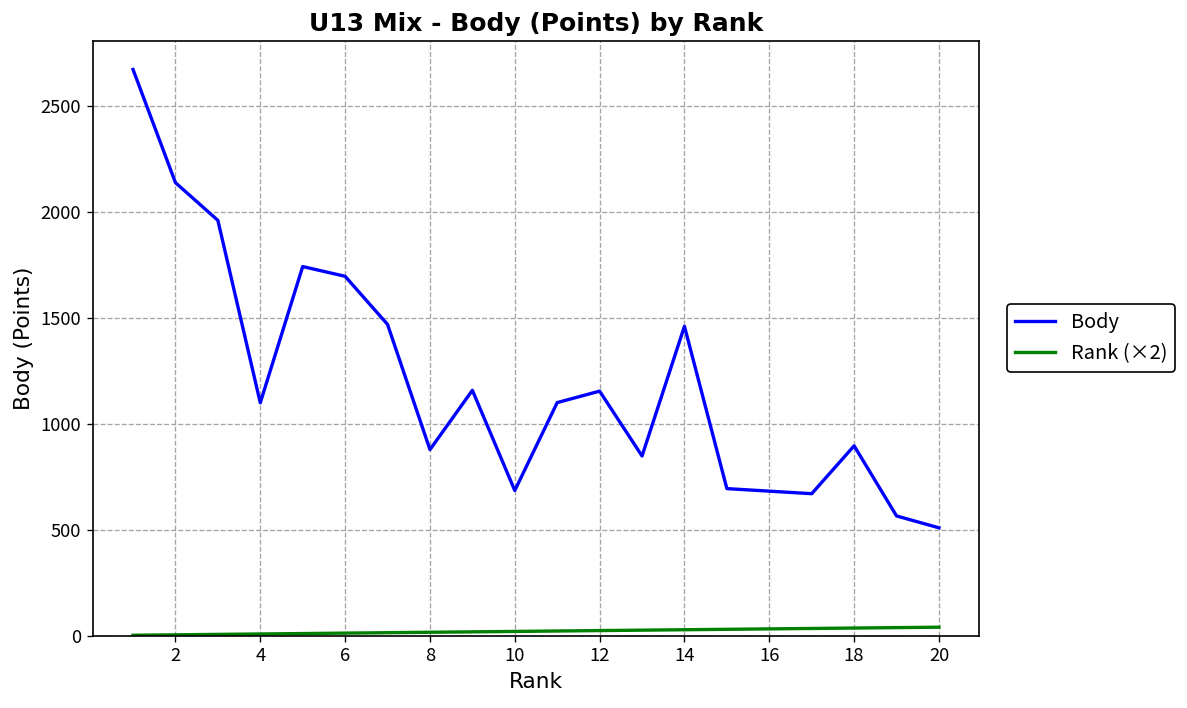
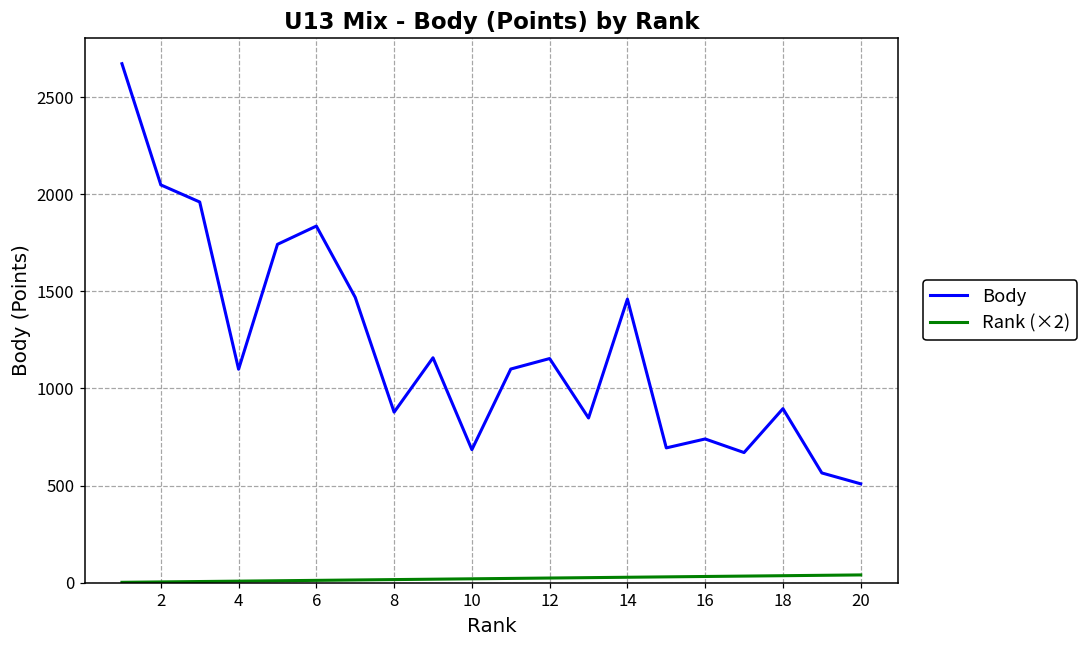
  {
    "Body": {
-     "2": 2140,
+     "2": 2050,
      "4": 1100,
-     "6": 1700,
+     "6": 1840,
      "8": 880,
      "10": 690,
      "12": 1150,
      "14": 1460,
-     "16": 680,
+     "16": 740,
      "18": 900,
      "20": 510
    },
    "Rank (×2)": {
      "2": 0,
      "4": 10,
      "6": 10,
      "8": 20,
      "10": 20,
      "12": 20,
      "14": 30,
      "16": 30,
      "18": 40,
      "20": 40
    }
  }
